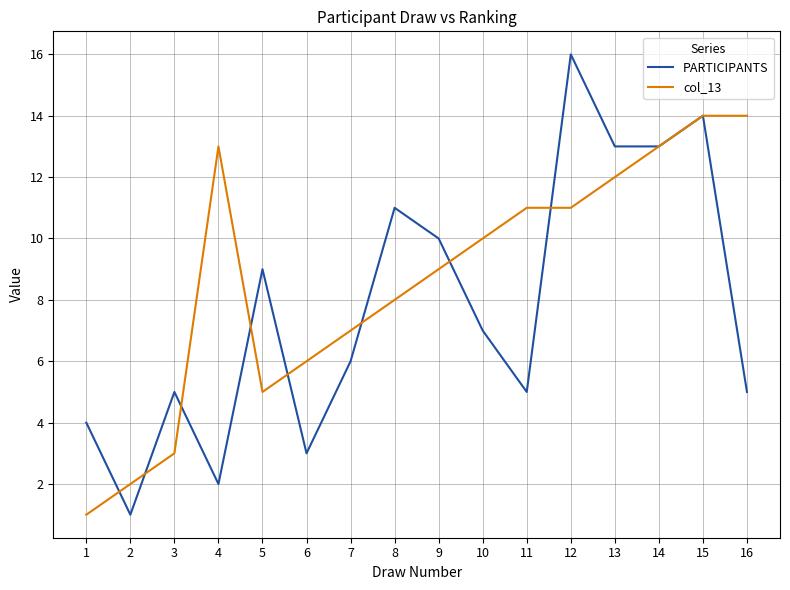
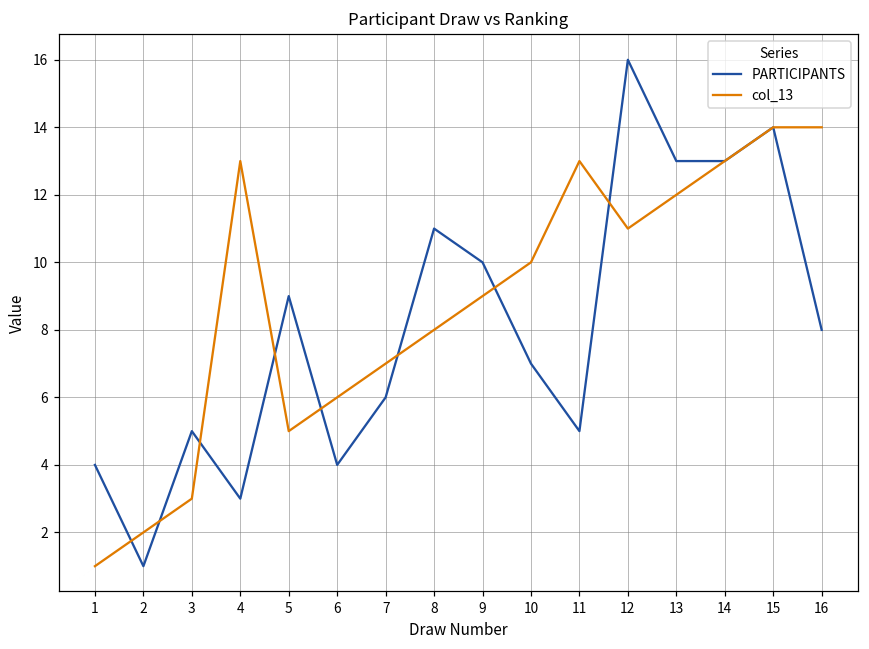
  {
    "PARTICIPANTS": {
      "1": 4,
      "2": 1,
      "3": 5,
-     "4": 2,
+     "4": 3,
      "5": 9,
-     "6": 3,
+     "6": 4,
      "7": 6,
      "8": 11,
      "9": 10,
      "10": 7,
      "11": 5,
      "12": 16,
      "13": 13,
-     "16": 5
+     "16": 8
    },
    "col_13": {
      "1": 1,
      "2": 2,
      "3": 3,
      "4": 13,
      "5": 5,
      "6": 6,
      "7": 7,
      "8": 8,
      "9": 9,
      "10": 10,
-     "11": 11,
+     "11": 13,
      "12": 11,
      "13": 12,
      "16": 14
    }
  }
